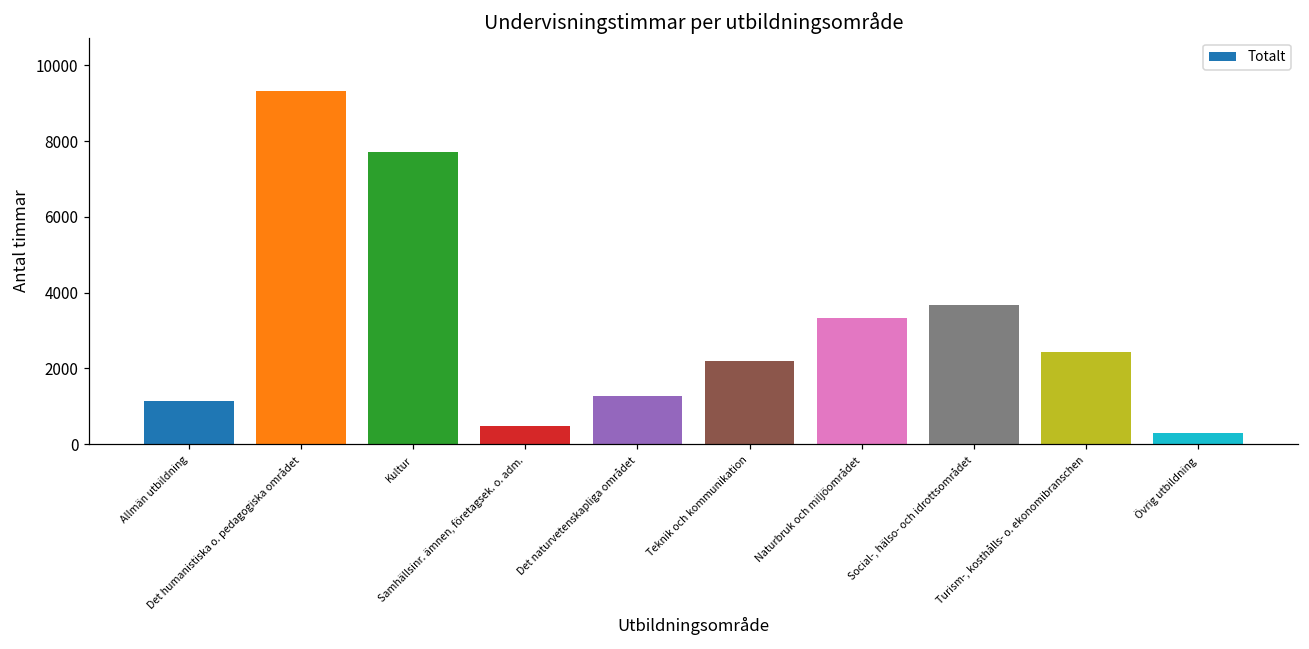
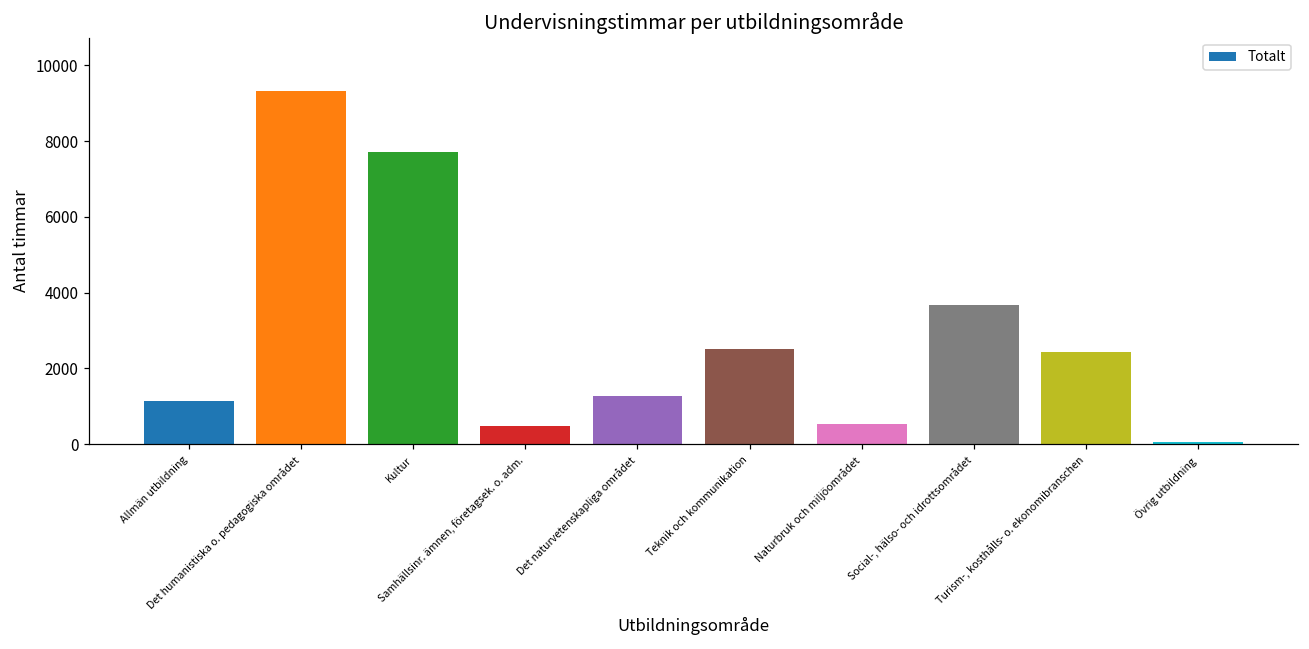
  {
    "Allmän utbildning": 1100,
    "Det humanistiska o. pedagogiska området": 9300,
    "Kultur": 7700,
    "Samhällsinr. ämnen, företagsek. o. adm.": 500,
    "Det naturvetenskapliga området": 1300,
-   "Teknik och kommunikation": 2200,
-   "Naturbruk och miljöområdet": 3300,
+   "Teknik och kommunikation": 2500,
+   "Naturbruk och miljöområdet": 500,
    "Social-, hälso- och idrottsområdet": 3700,
    "Turism-, kosthålls- o. ekonomibranschen": 2400,
-   "Övrig utbildning": 300
+   "Övrig utbildning": 100
  }
